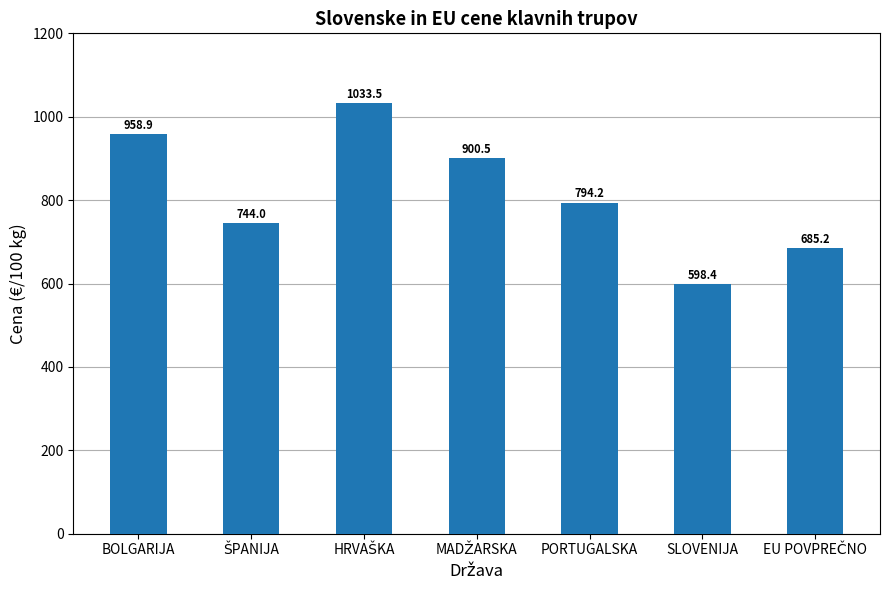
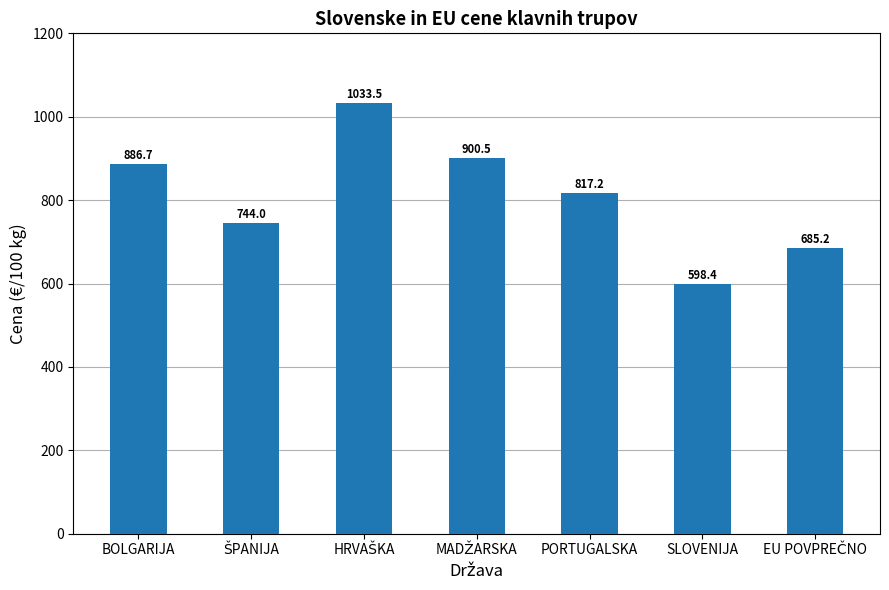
  {
-   "BOLGARIJA": 958.9,
+   "BOLGARIJA": 886.7,
    "ŠPANIJA": 744.0,
    "HRVAŠKA": 1033.5,
    "MADŽARSKA": 900.5,
-   "PORTUGALSKA": 794.2,
+   "PORTUGALSKA": 817.2,
    "SLOVENIJA": 598.4,
    "EU POVPREČNO": 685.2
  }
